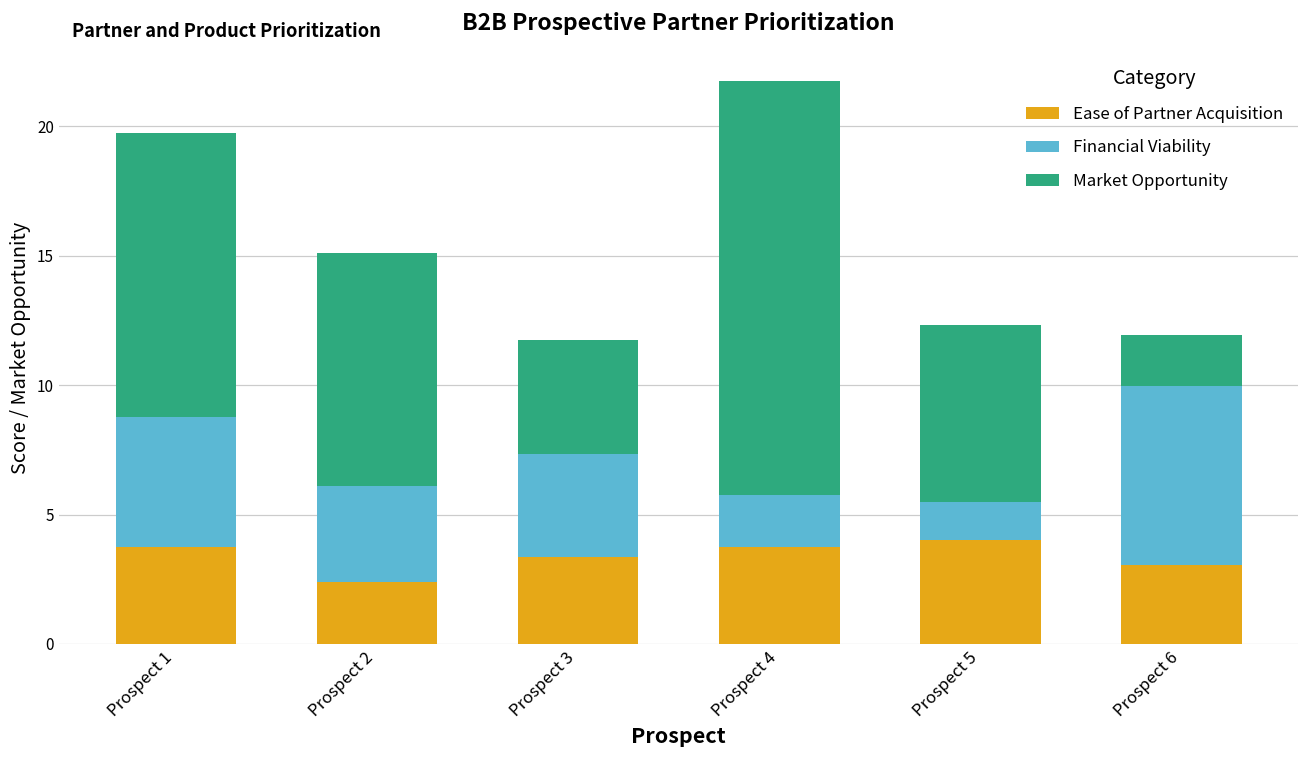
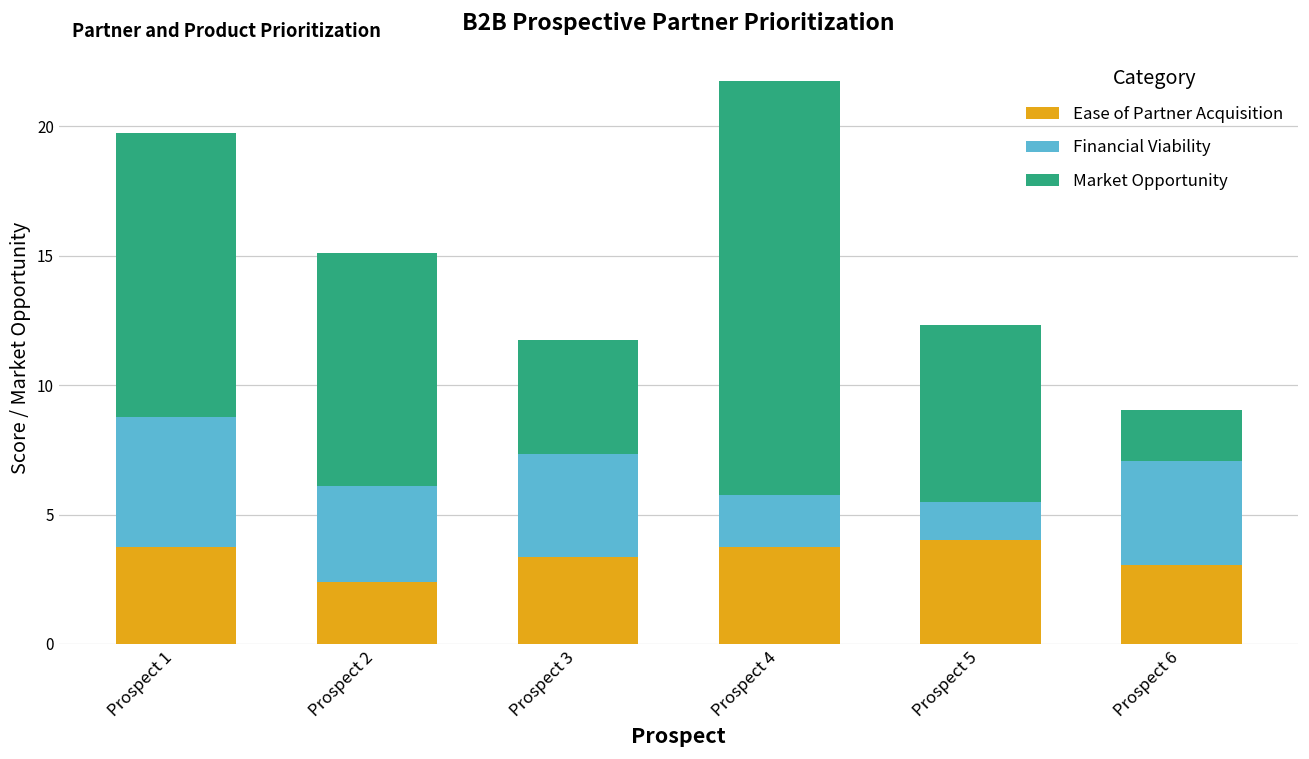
  {
    "Ease of Partner Acquisition": {
      "Prospect 1": 3.8,
      "Prospect 2": 2.4,
      "Prospect 3": 3.4,
      "Prospect 4": 3.8,
      "Prospect 5": 4.0,
      "Prospect 6": 3.1
    },
    "Financial Viability": {
      "Prospect 1": 5.0,
      "Prospect 2": 3.7,
      "Prospect 3": 4.0,
      "Prospect 4": 2.0,
      "Prospect 5": 1.5,
-     "Prospect 6": 6.9
+     "Prospect 6": 4.0
    },
    "Market Opportunity": {
      "Prospect 1": 11.0,
      "Prospect 2": 9.0,
      "Prospect 3": 4.4,
      "Prospect 4": 16.0,
      "Prospect 5": 6.8,
      "Prospect 6": 2.0
    }
  }
